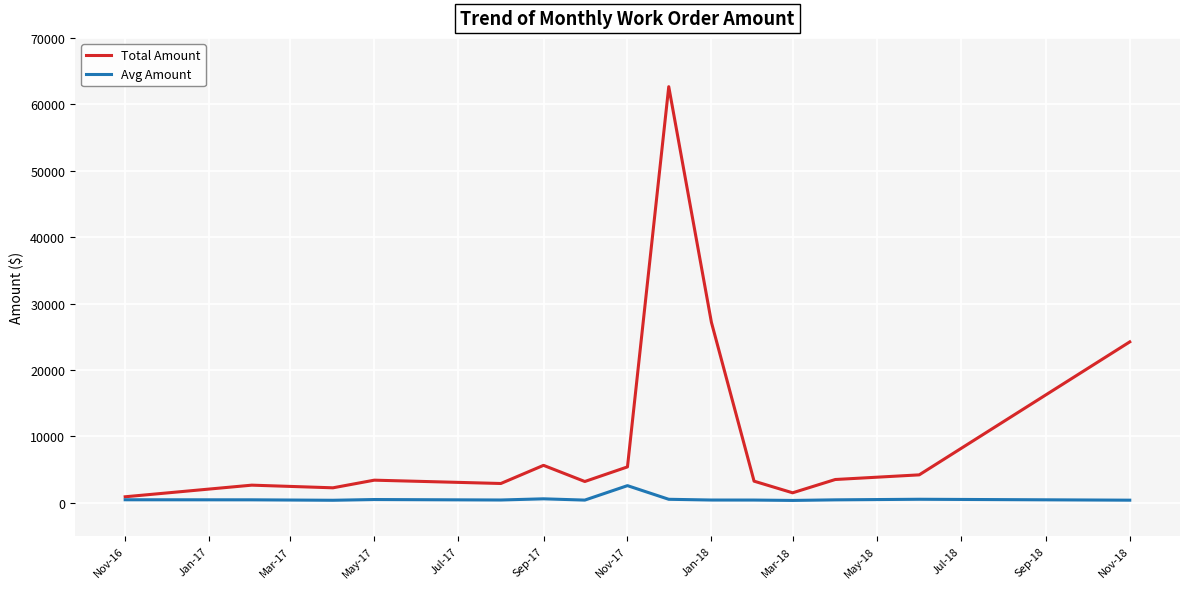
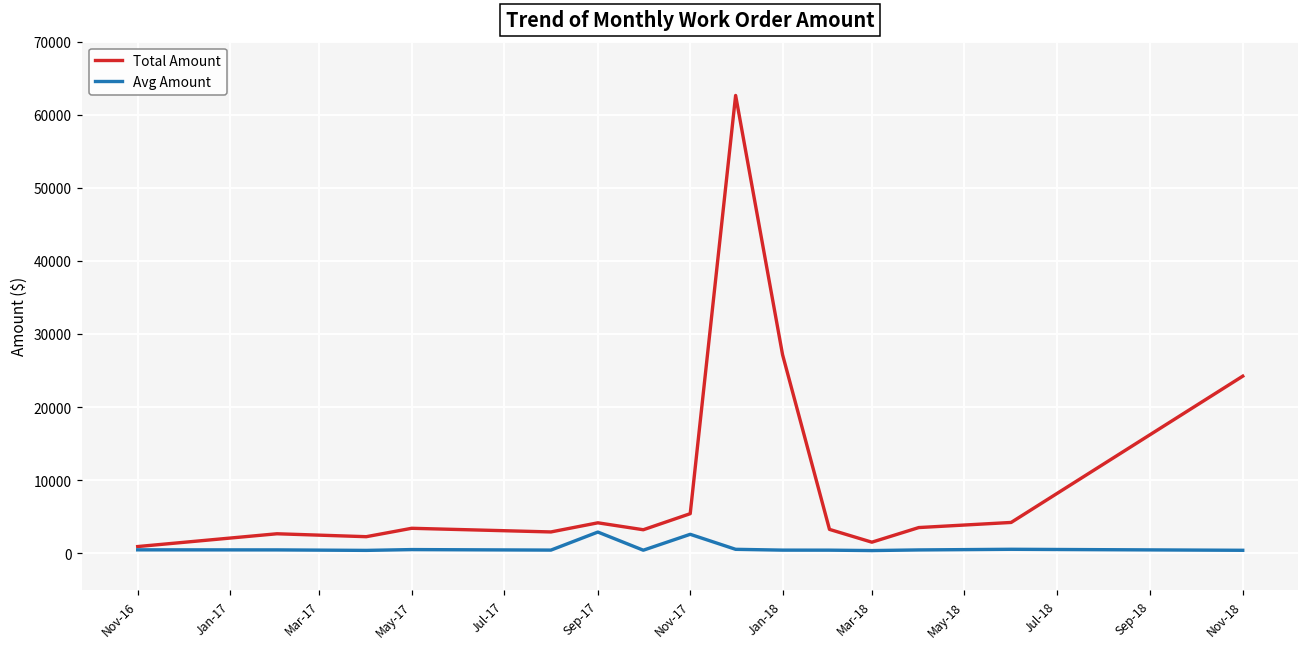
  {
    "Total Amount": {
      "Nov-16": 1000,
      "May-17": 3000,
-     "Sep-17": 6000,
+     "Sep-17": 4000,
      "Nov-17": 5000,
      "Jan-18": 27000,
      "Mar-18": 1000,
      "Nov-18": 24000
    },
    "Avg Amount": {
      "Nov-16": 0,
      "May-17": 0,
-     "Sep-17": 1000,
+     "Sep-17": 3000,
      "Nov-17": 3000,
      "Jan-18": 0,
      "Mar-18": 0,
      "Nov-18": 0
    }
  }
